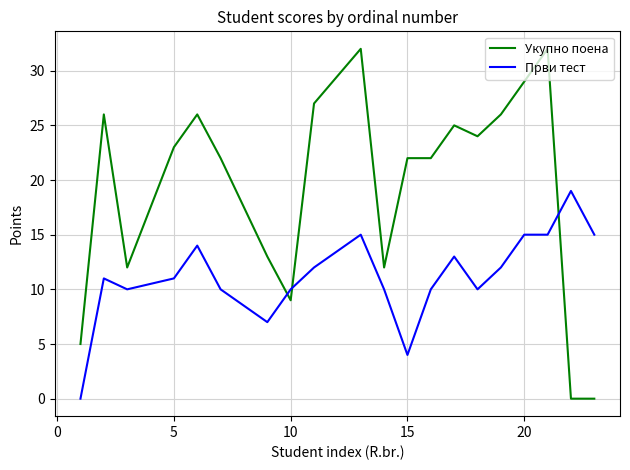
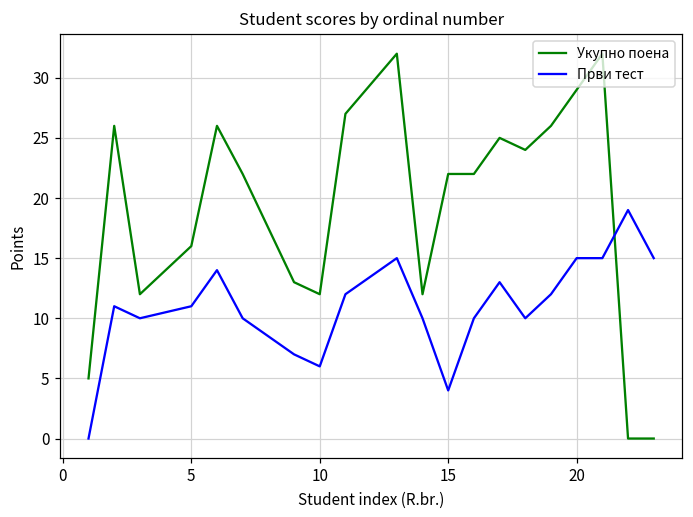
  {
    "Укупно поена": {
-     "5": 23,
-     "10": 9,
+     "5": 16,
+     "10": 12,
      "15": 22,
      "20": 29
    },
    "Први тест": {
      "5": 11,
-     "10": 10,
+     "10": 6,
      "15": 4,
      "20": 15
    }
  }
